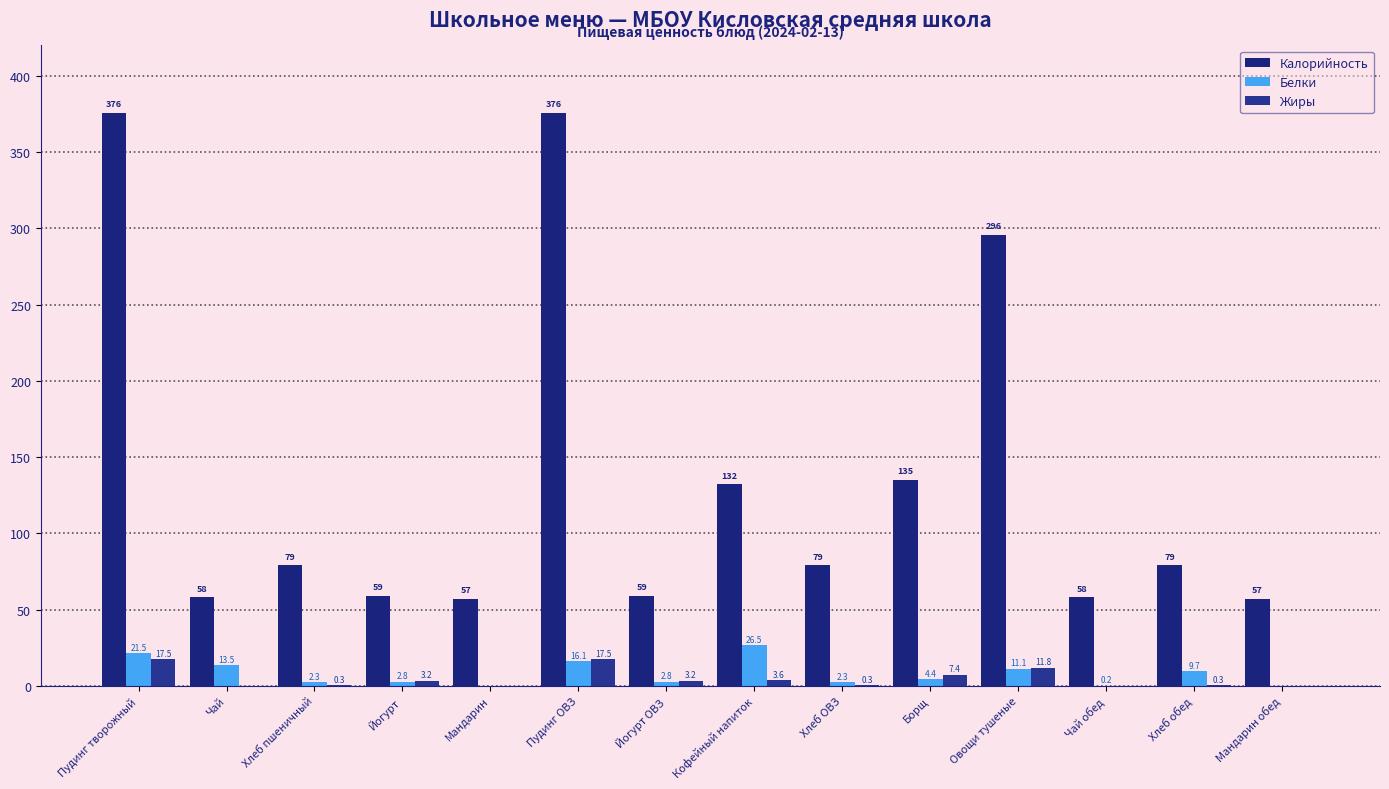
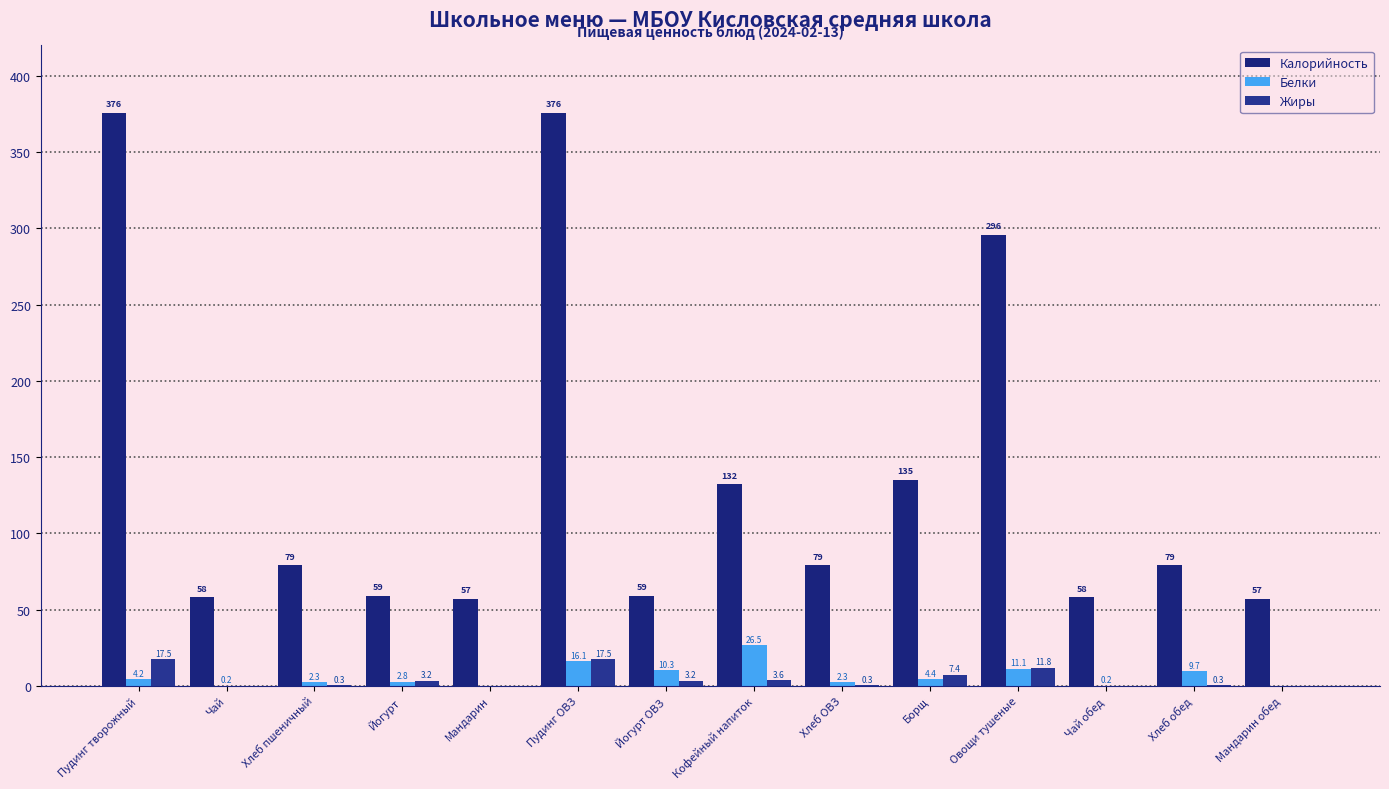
  {
    "Белки": {
-     "Пудинг творожный": 21.5,
-     "Чай": 13.5,
+     "Пудинг творожный": 4.2,
+     "Чай": 0.2,
      "Хлеб пшеничный": 2.3,
      "Йогурт": 2.8,
      "Пудинг ОВЗ": 16.1,
-     "Йогурт ОВЗ": 2.8,
+     "Йогурт ОВЗ": 10.3,
      "Кофейный напиток": 26.5,
      "Хлеб ОВЗ": 2.3,
      "Борщ": 4.4,
      "Овощи тушеные": 11.1,
      "Чай обед": 0.2,
      "Хлеб обед": 9.7
    }
  }
